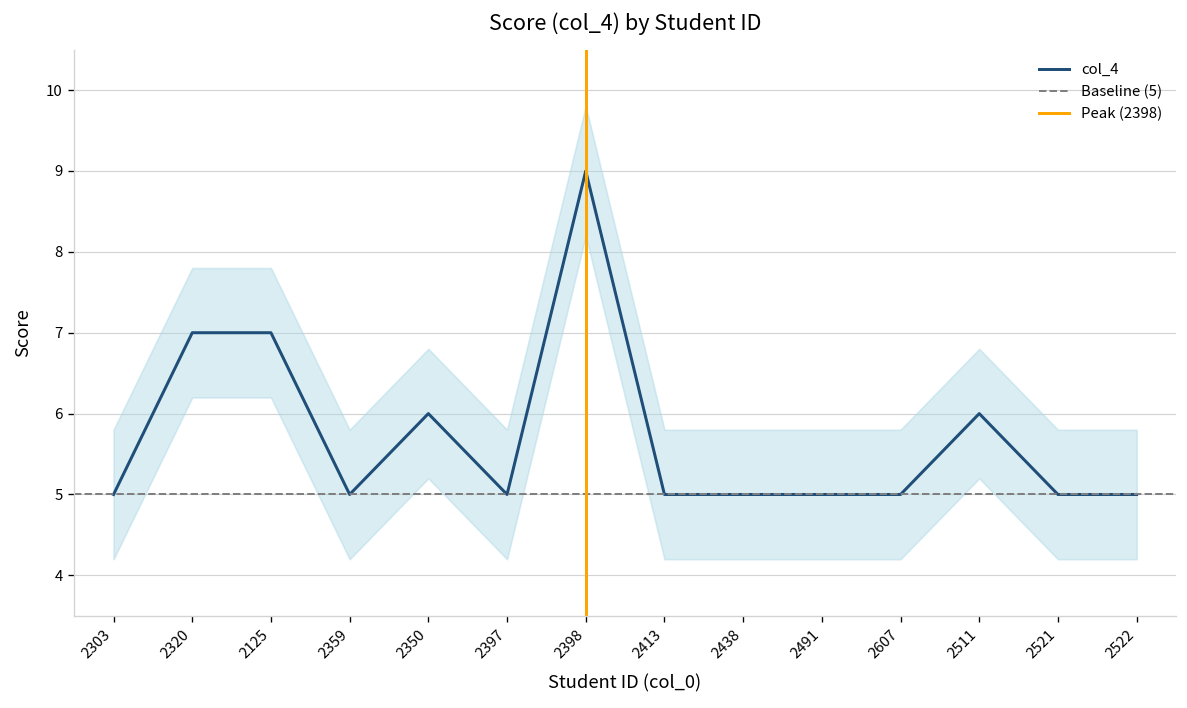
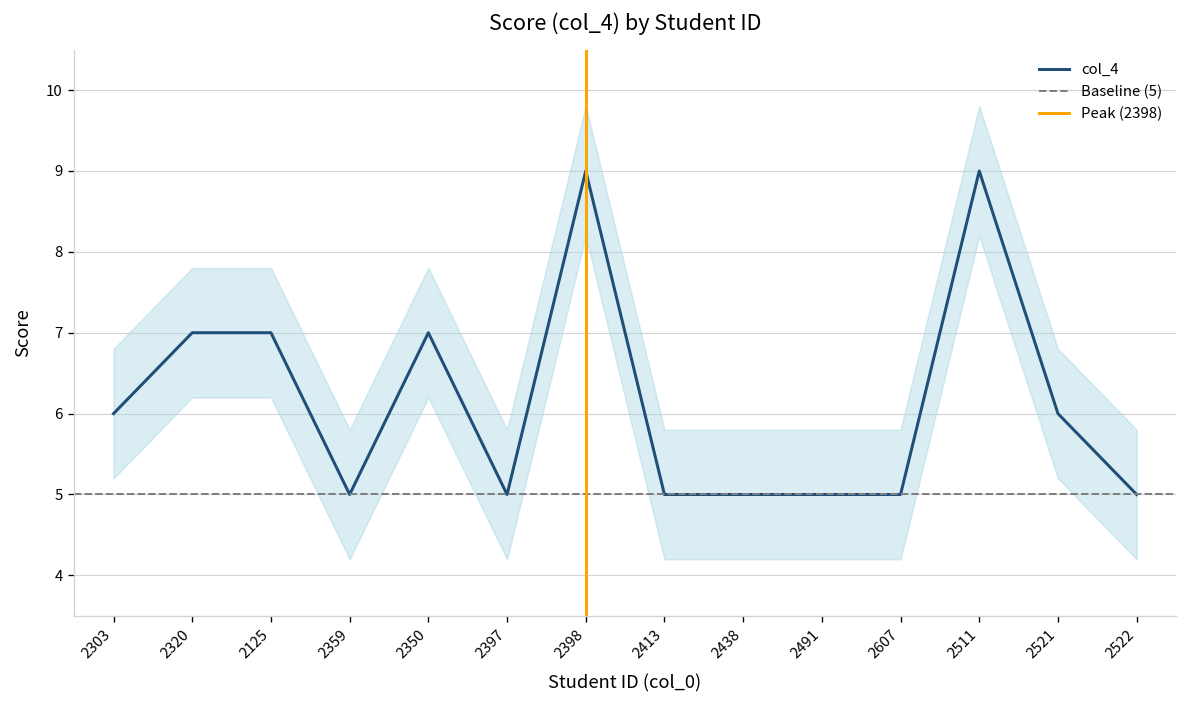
  {
    "col_4": {
-     "2303": 5,
+     "2303": 6,
      "2320": 7,
      "2125": 7,
      "2359": 5,
-     "2350": 6,
+     "2350": 7,
      "2397": 5,
      "2398": 9,
      "2413": 5,
      "2438": 5,
      "2491": 5,
      "2607": 5,
-     "2511": 6,
-     "2521": 5,
+     "2511": 9,
+     "2521": 6,
      "2522": 5
    }
  }
